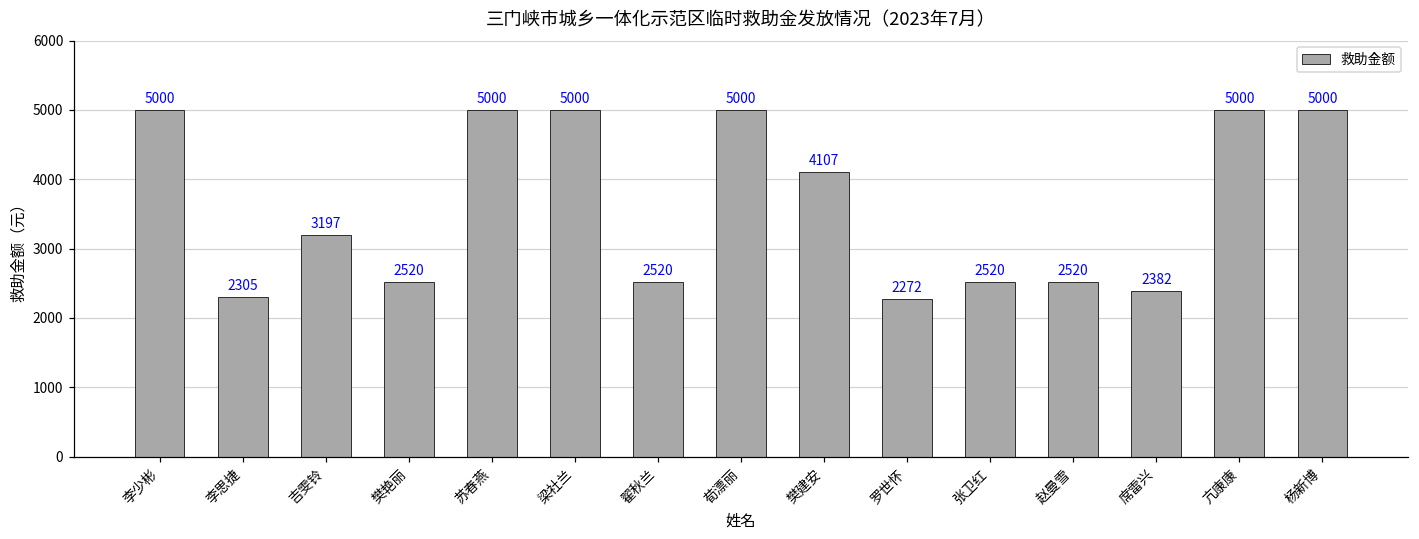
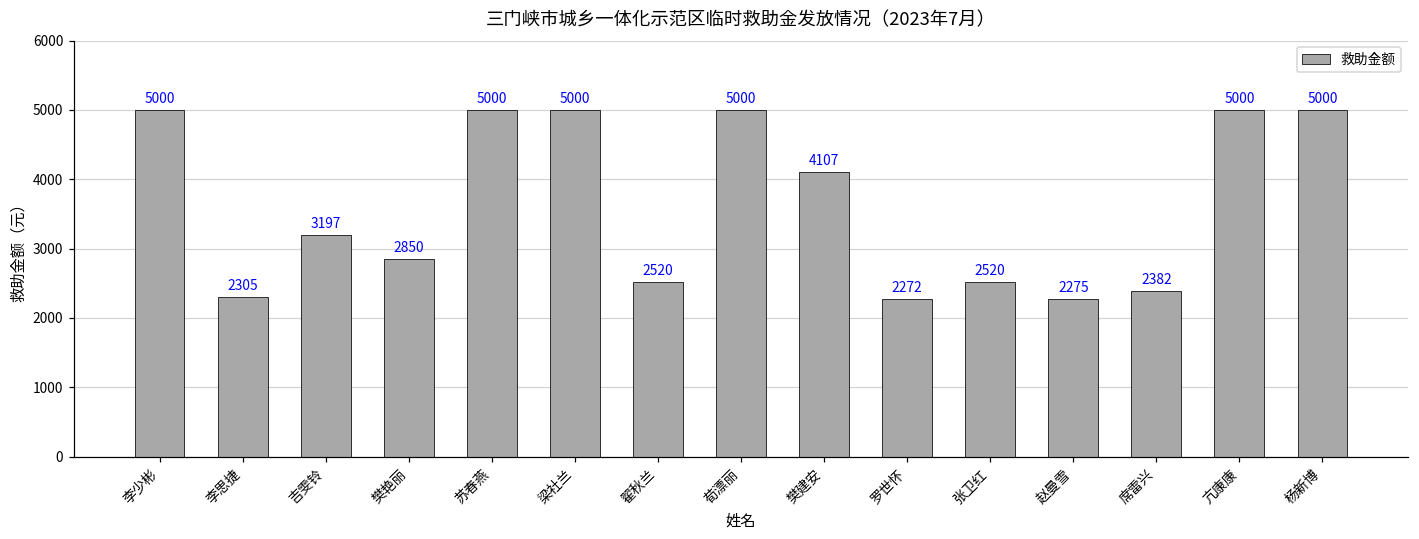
  {
    "李少彬": 5000,
    "李思捷": 2305,
    "吉雯铃": 3197,
-   "樊艳丽": 2520,
+   "樊艳丽": 2850,
    "苏春燕": 5000,
    "梁社兰": 5000,
    "翟秋兰": 2520,
    "荀漂丽": 5000,
    "樊建安": 4107,
    "罗世怀": 2272,
    "张卫红": 2520,
-   "赵曼雪": 2520,
+   "赵曼雪": 2275,
    "席雷兴": 2382,
    "亢康康": 5000,
    "杨新博": 5000
  }
